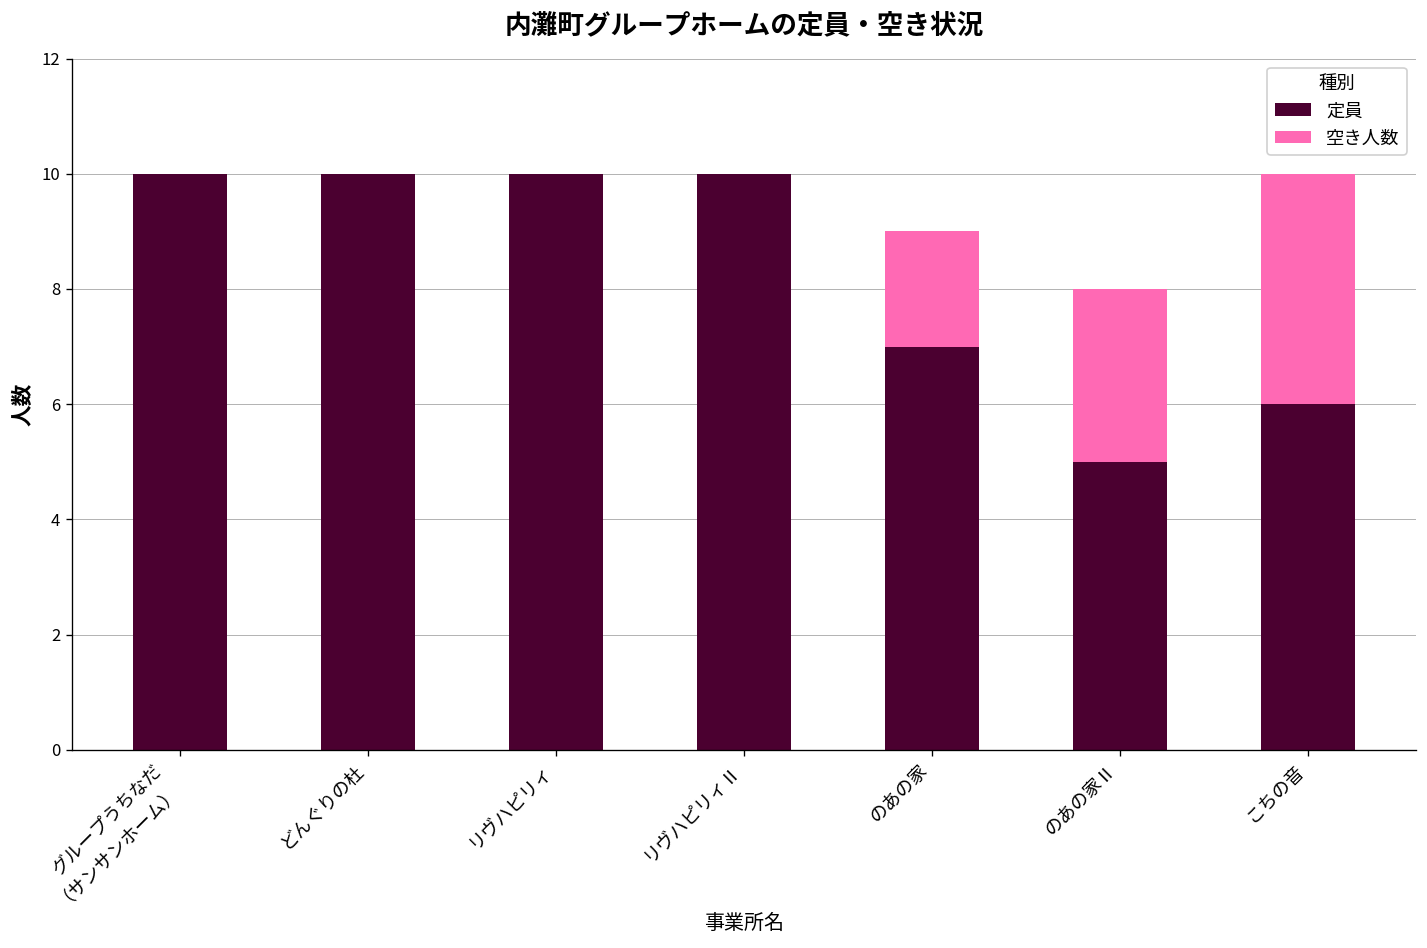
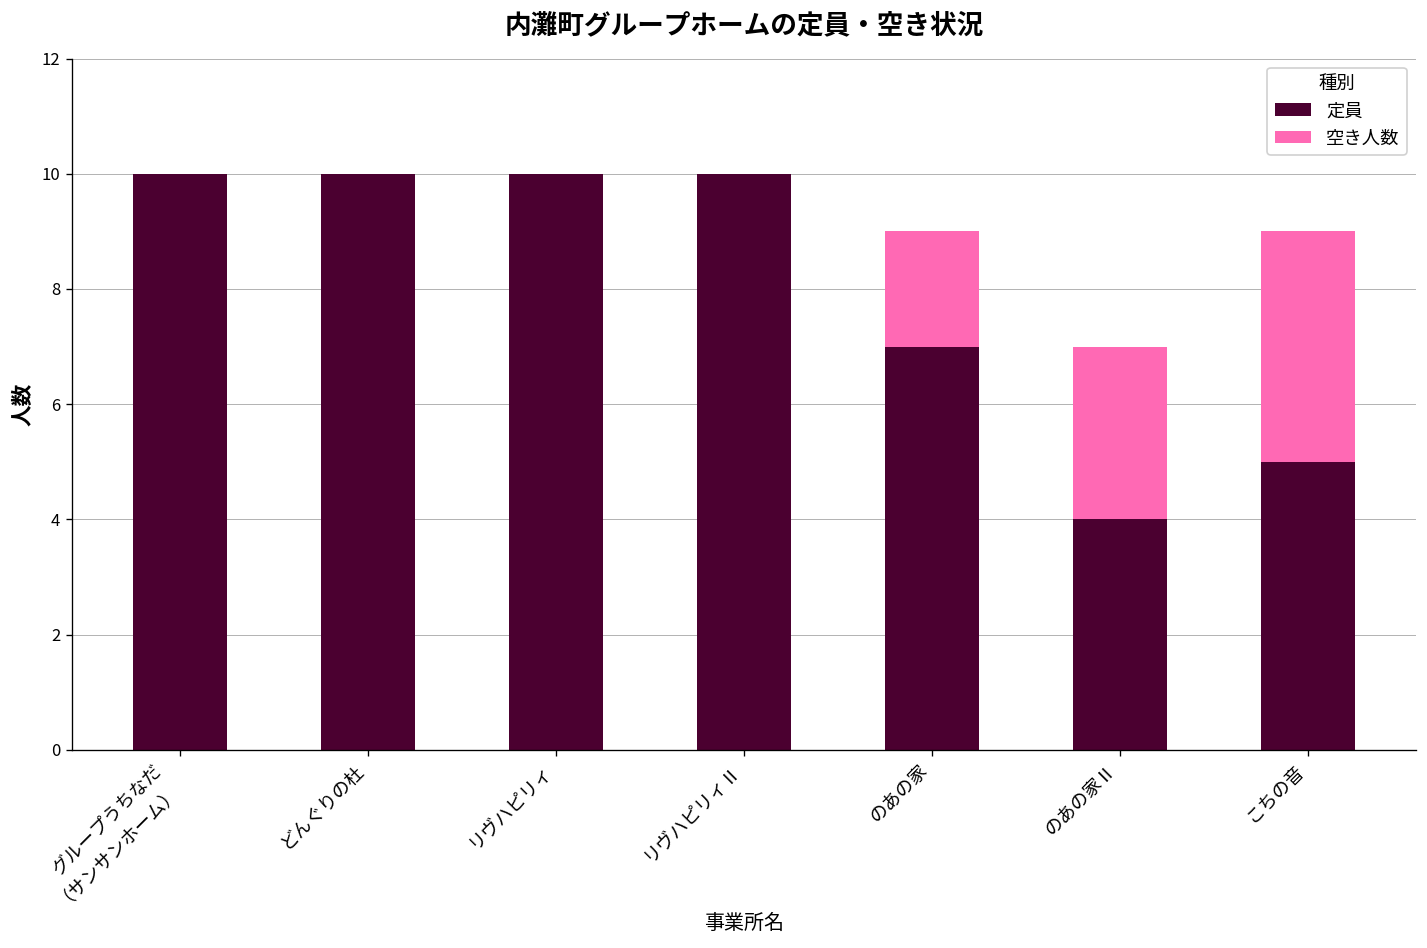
  {
    "定員": {
      "グループうちなだ （サンサンホーム）": 10,
      "どんぐりの杜": 10,
      "リヴハピリィ": 10,
      "リヴハピリィⅡ": 10,
      "のあの家": 7,
-     "のあの家Ⅱ": 5,
-     "こちの音": 6
+     "のあの家Ⅱ": 4,
+     "こちの音": 5
    },
    "空き人数": {
      "グループうちなだ （サンサンホーム）": 0,
      "どんぐりの杜": 0,
      "リヴハピリィ": 0,
      "リヴハピリィⅡ": 0,
      "のあの家": 2,
      "のあの家Ⅱ": 3,
      "こちの音": 4
    }
  }
